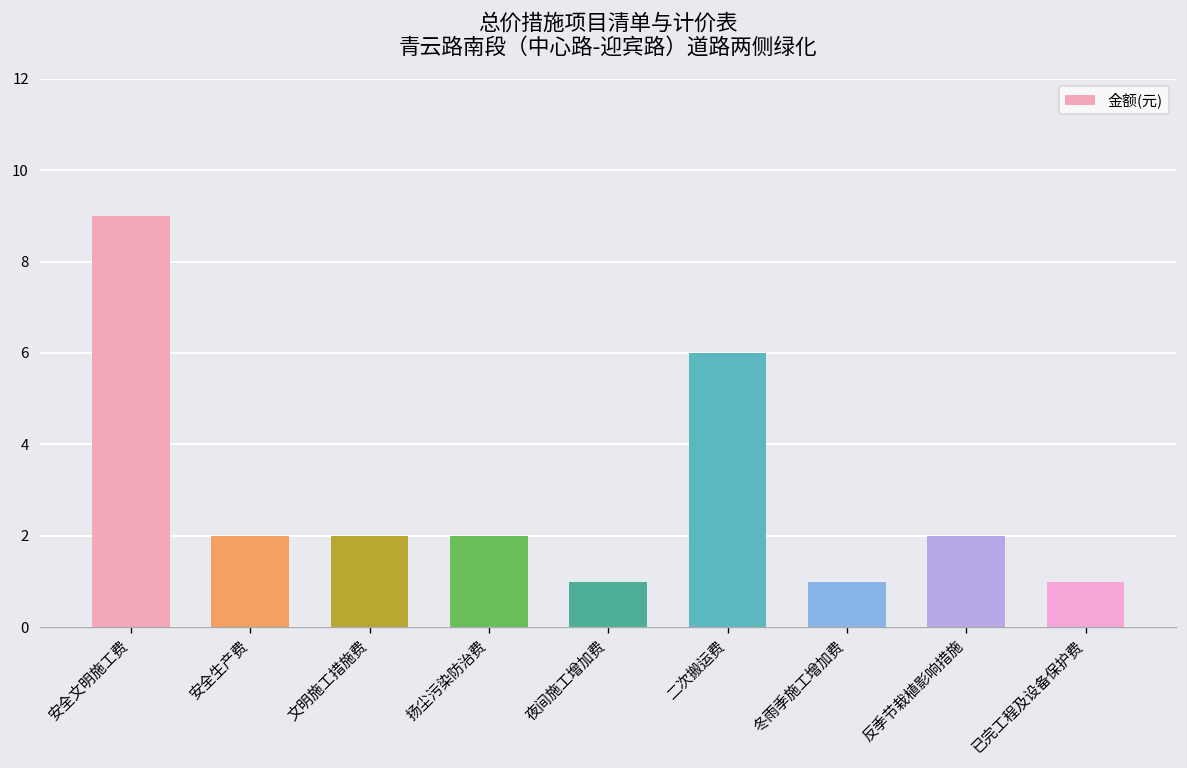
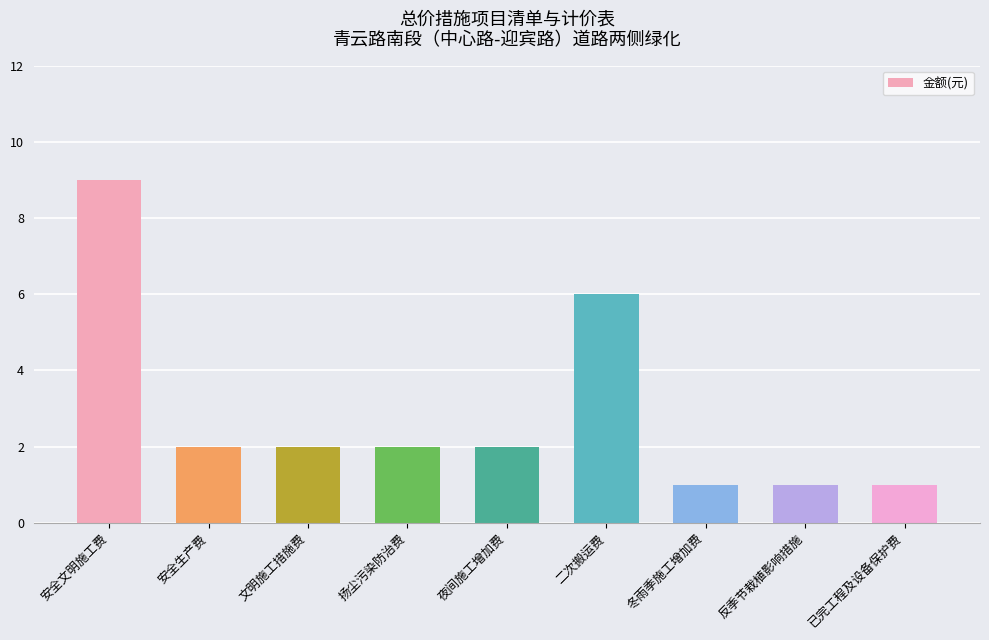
  {
    "安全文明施工费": 9,
    "安全生产费": 2,
    "文明施工措施费": 2,
    "扬尘污染防治费": 2,
-   "夜间施工增加费": 1,
+   "夜间施工增加费": 2,
    "二次搬运费": 6,
    "冬雨季施工增加费": 1,
-   "反季节栽植影响措施": 2,
+   "反季节栽植影响措施": 1,
    "已完工程及设备保护费": 1
  }
